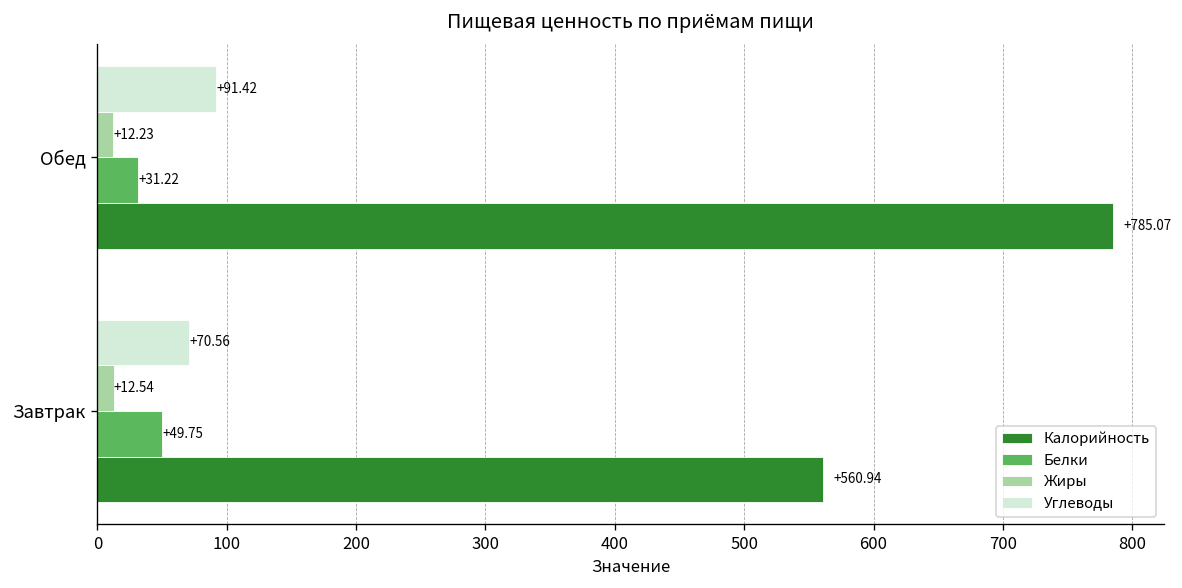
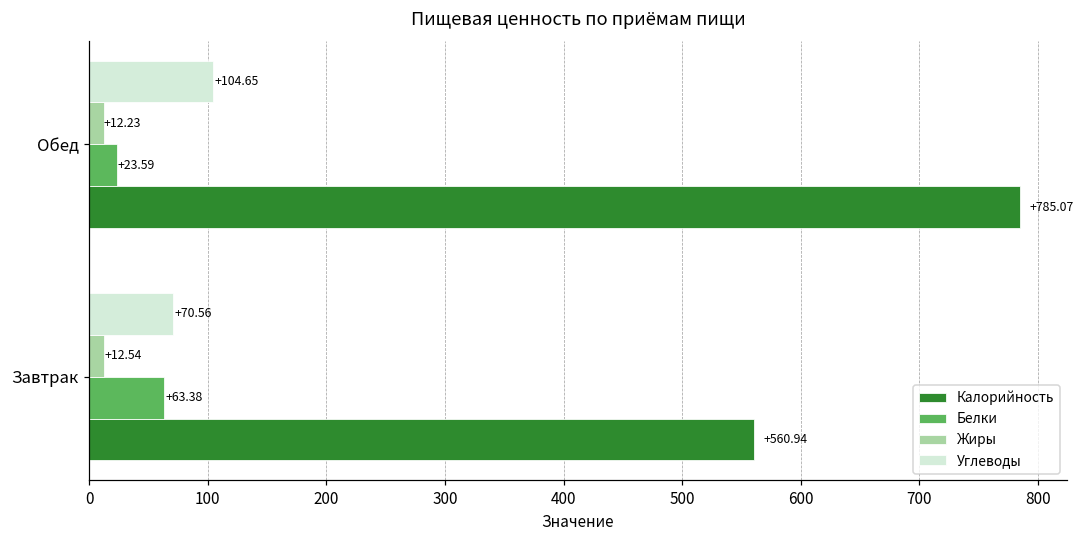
  {
    "Калорийность": {
      "Обед": "+785.07",
      "Завтрак": "+560.94"
    },
    "Белки": {
-     "Обед": "+31.22",
-     "Завтрак": "+49.75"
+     "Обед": "+23.59",
+     "Завтрак": "+63.38"
    },
    "Жиры": {
      "Обед": "+12.23",
      "Завтрак": "+12.54"
    },
    "Углеводы": {
-     "Обед": "+91.42",
+     "Обед": "+104.65",
      "Завтрак": "+70.56"
    }
  }
